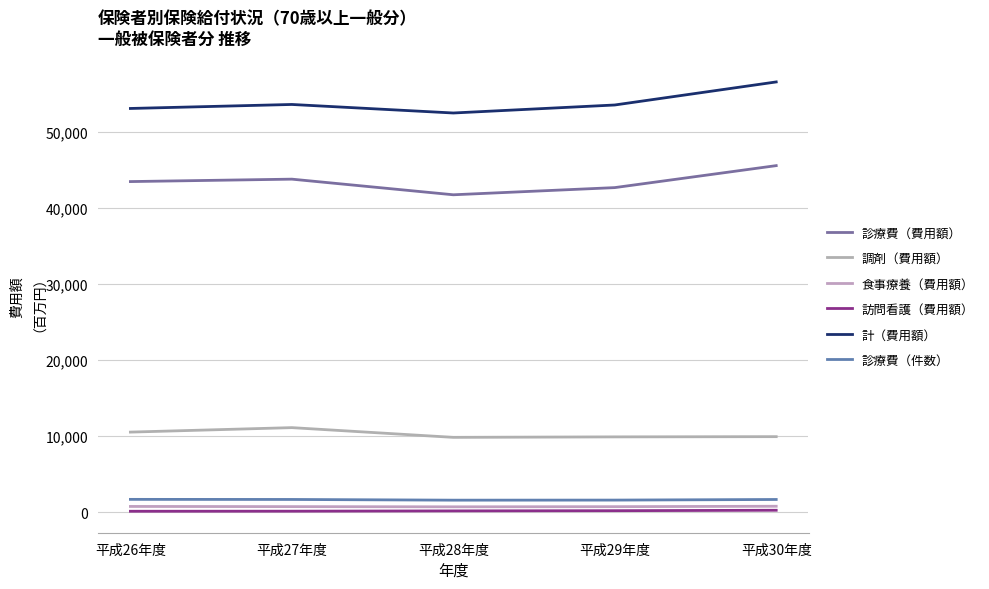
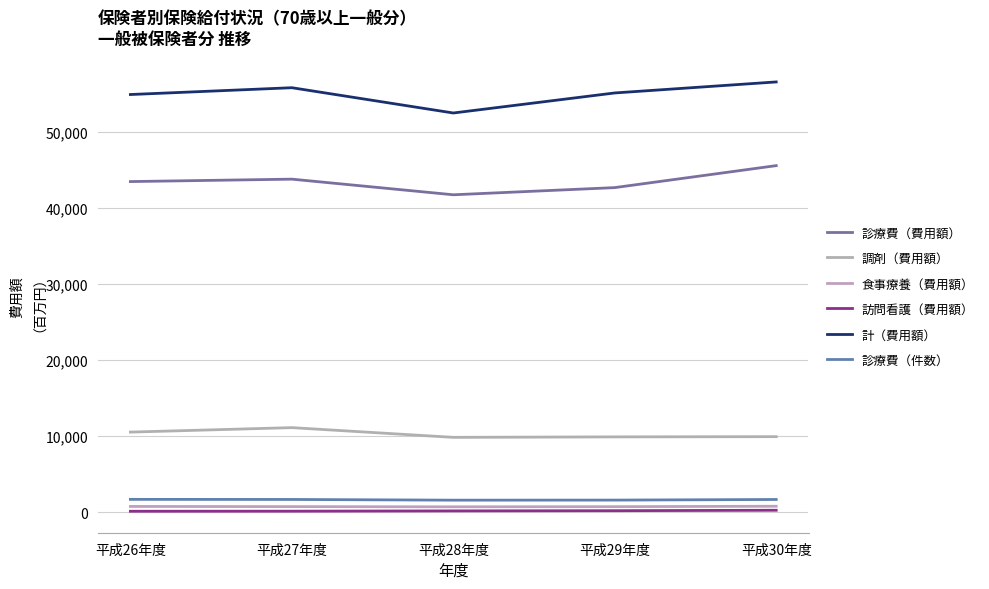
  {
    "訪問看護（費用額）": {
      "平成26年度": "0",
      "平成27年度": "0",
      "平成28年度": "0",
      "平成29年度": "0",
      "平成30年度": "0"
    },
    "計（費用額）": {
-     "平成26年度": "53,000",
-     "平成27年度": "54,000",
+     "平成26年度": "55,000",
+     "平成27年度": "56,000",
      "平成28年度": "52,000",
-     "平成29年度": "54,000",
+     "平成29年度": "55,000",
      "平成30年度": "57,000"
    }
  }
